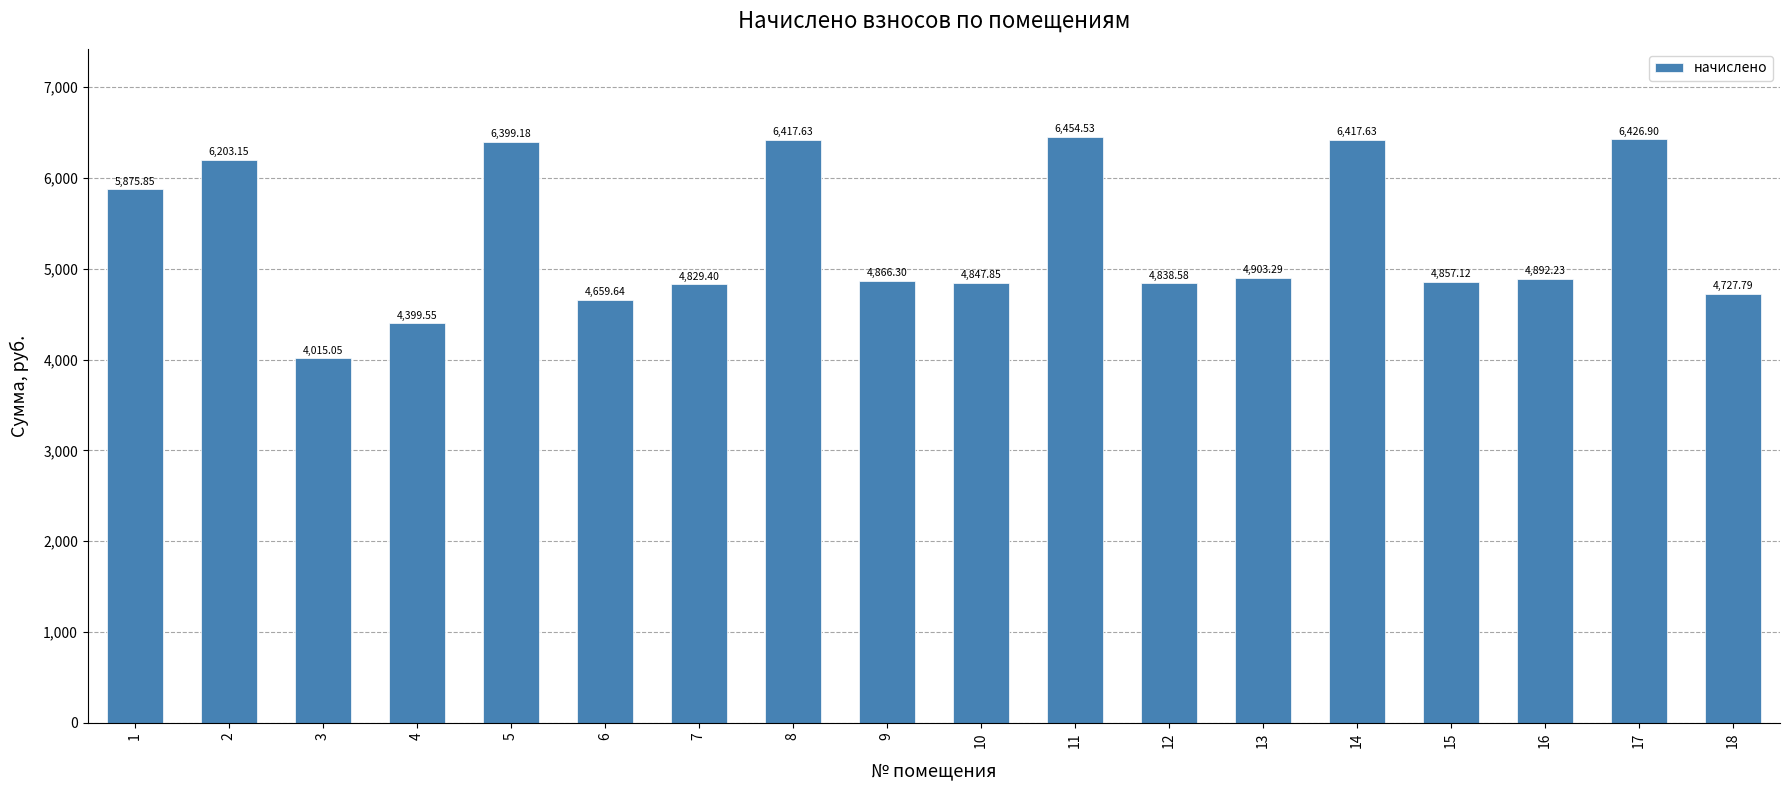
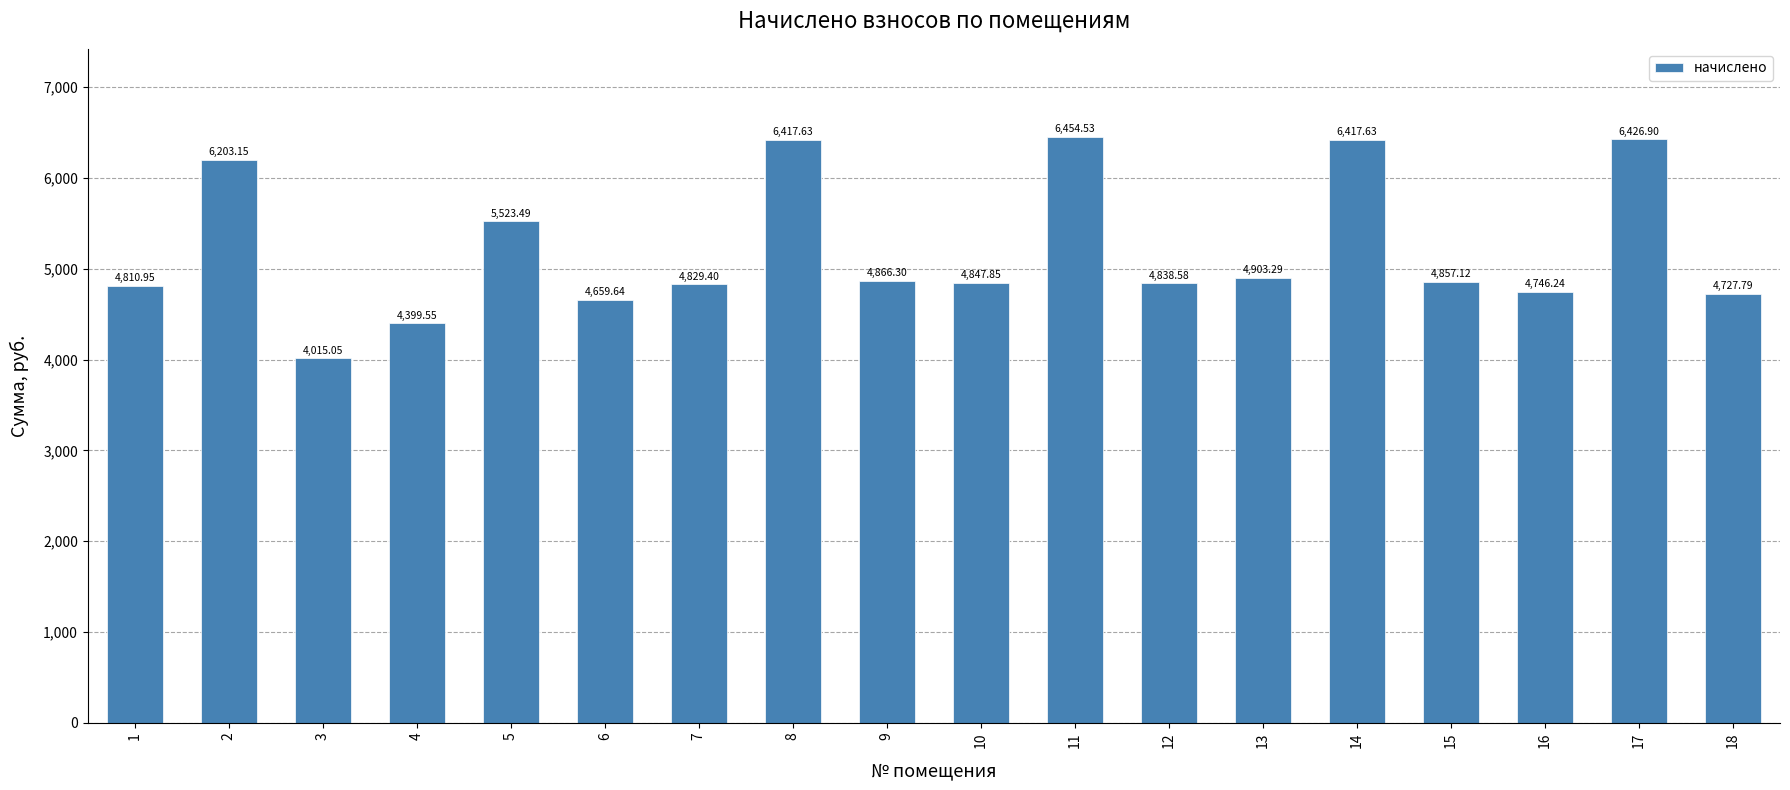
  {
-   "1": "5,875.85",
+   "1": "4,810.95",
    "2": "6,203.15",
    "3": "4,015.05",
    "4": "4,399.55",
-   "5": "6,399.18",
+   "5": "5,523.49",
    "6": "4,659.64",
    "7": "4,829.40",
    "8": "6,417.63",
    "9": "4,866.30",
    "10": "4,847.85",
    "11": "6,454.53",
    "12": "4,838.58",
    "13": "4,903.29",
    "14": "6,417.63",
    "15": "4,857.12",
-   "16": "4,892.23",
+   "16": "4,746.24",
    "17": "6,426.90",
    "18": "4,727.79"
  }
